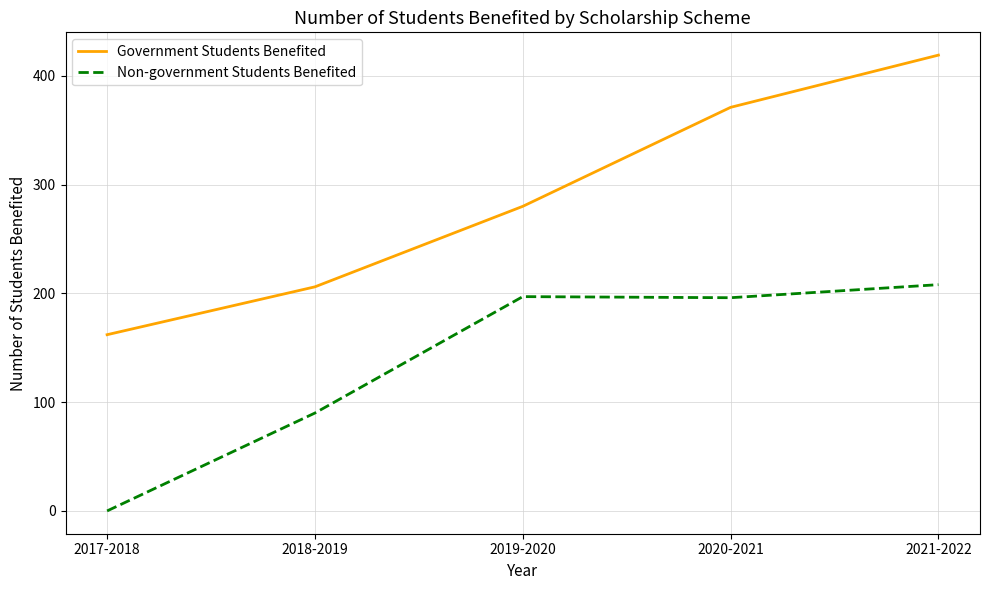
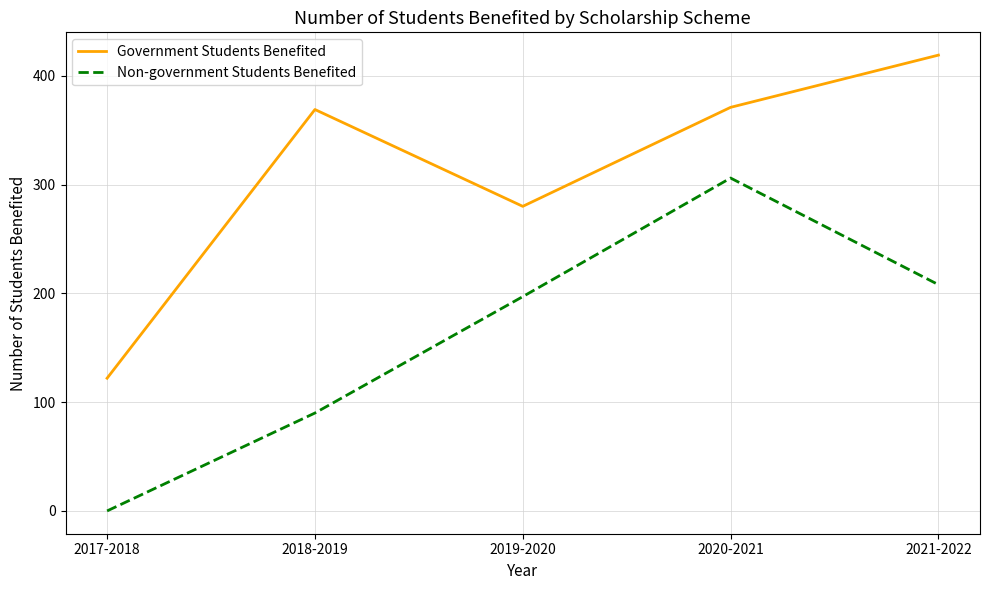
  {
    "Government Students Benefited": {
-     "2017-2018": 162,
-     "2018-2019": 206,
+     "2017-2018": 122,
+     "2018-2019": 369,
      "2019-2020": 280,
      "2020-2021": 371,
      "2021-2022": 419
    },
    "Non-government Students Benefited": {
      "2017-2018": 0,
      "2018-2019": 90,
      "2019-2020": 197,
-     "2020-2021": 196,
+     "2020-2021": 306,
      "2021-2022": 208
    }
  }
